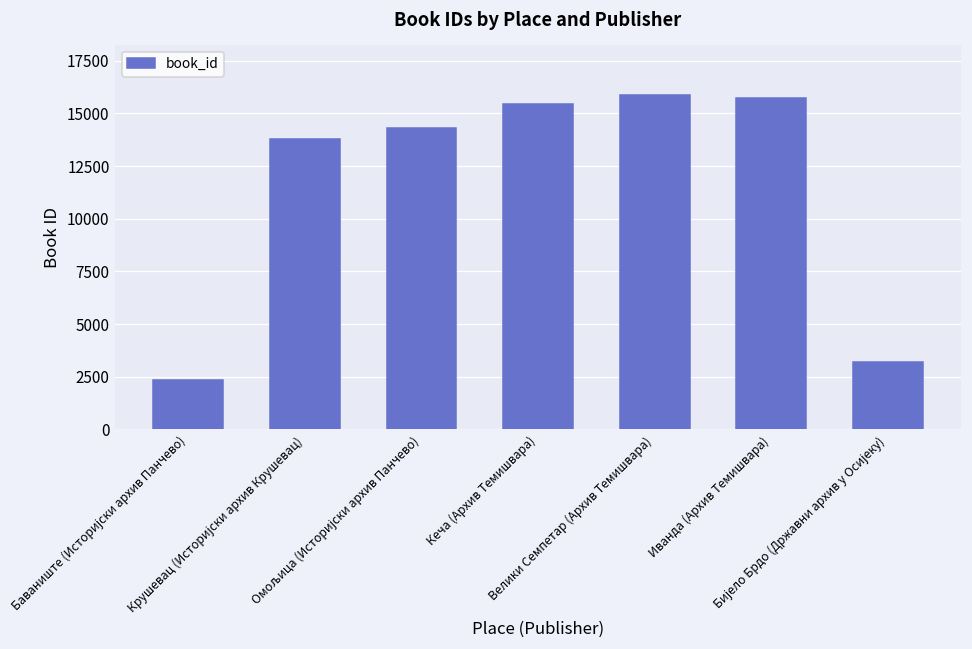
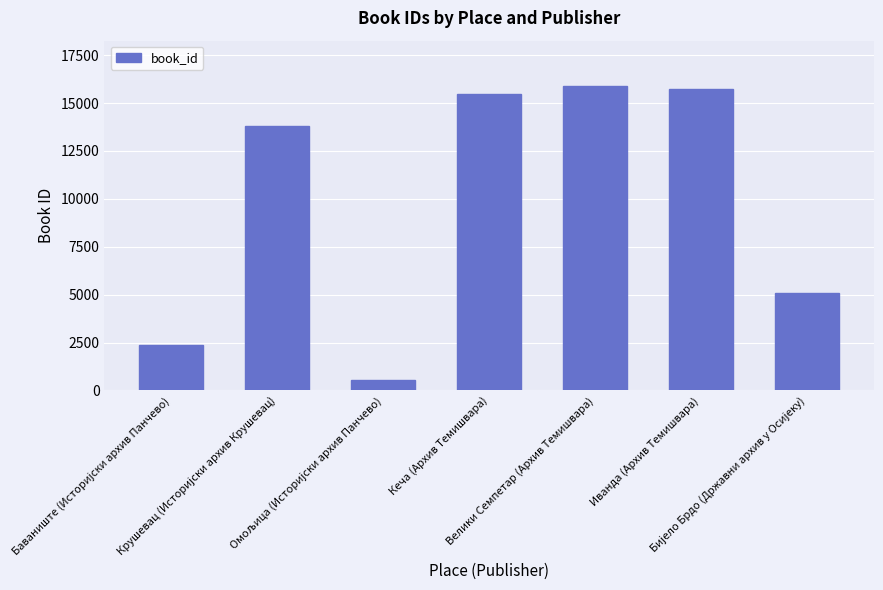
  {
    "Баваниште (Историјски архив Панчево)": 2300,
    "Крушевац (Историјски архив Крушевац)": 13800,
-   "Омољица (Историјски архив Панчево)": 14300,
+   "Омољица (Историјски архив Панчево)": 500,
    "Кеча (Архив Темишвара)": 15500,
    "Велики Семпетар (Архив Темишвара)": 15900,
    "Иванда (Архив Темишвара)": 15700,
-   "Бијело Брдо (Државни архив у Осијеку)": 3200
+   "Бијело Брдо (Државни архив у Осијеку)": 5100
  }
